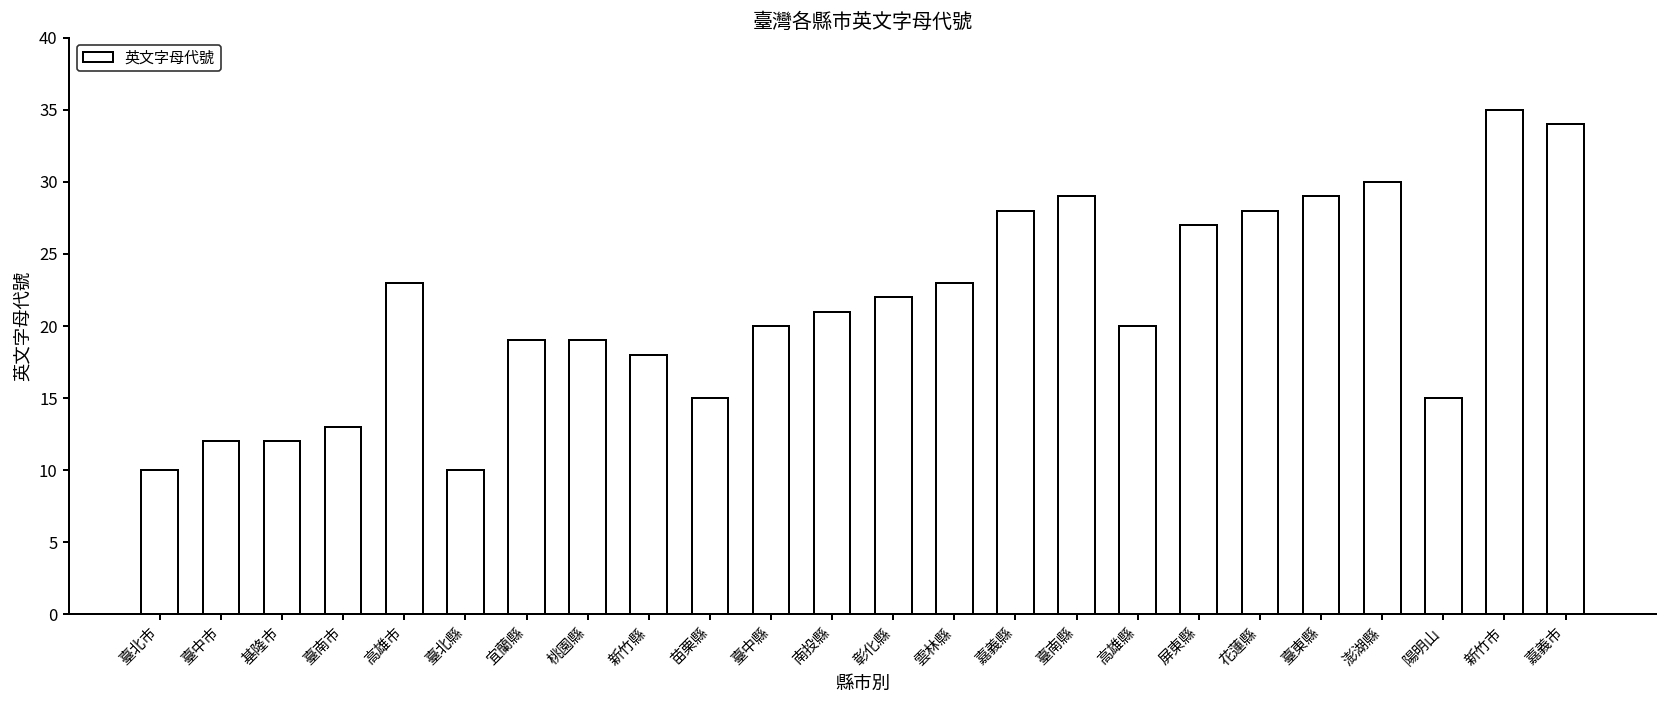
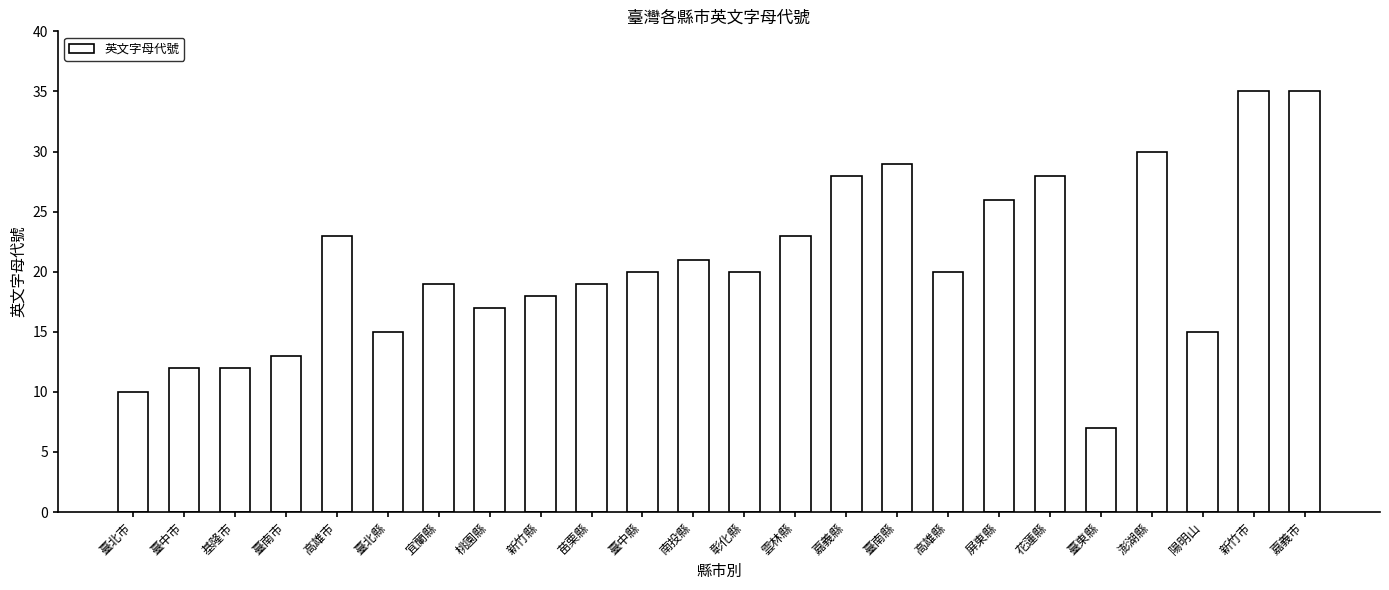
  {
    "臺北市": 10,
    "臺中市": 12,
    "基隆市": 12,
    "臺南市": 13,
    "高雄市": 23,
-   "臺北縣": 10,
+   "臺北縣": 15,
    "宜蘭縣": 19,
-   "桃園縣": 19,
+   "桃園縣": 17,
    "新竹縣": 18,
-   "苗栗縣": 15,
+   "苗栗縣": 19,
    "臺中縣": 20,
    "南投縣": 21,
-   "彰化縣": 22,
+   "彰化縣": 20,
    "雲林縣": 23,
    "嘉義縣": 28,
    "臺南縣": 29,
    "高雄縣": 20,
-   "屏東縣": 27,
+   "屏東縣": 26,
    "花蓮縣": 28,
-   "臺東縣": 29,
+   "臺東縣": 7,
    "澎湖縣": 30,
    "陽明山": 15,
    "新竹市": 35,
-   "嘉義市": 34
+   "嘉義市": 35
  }
